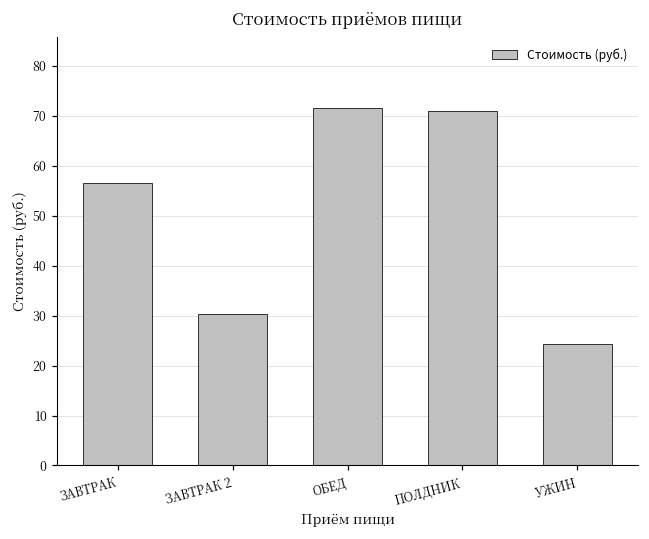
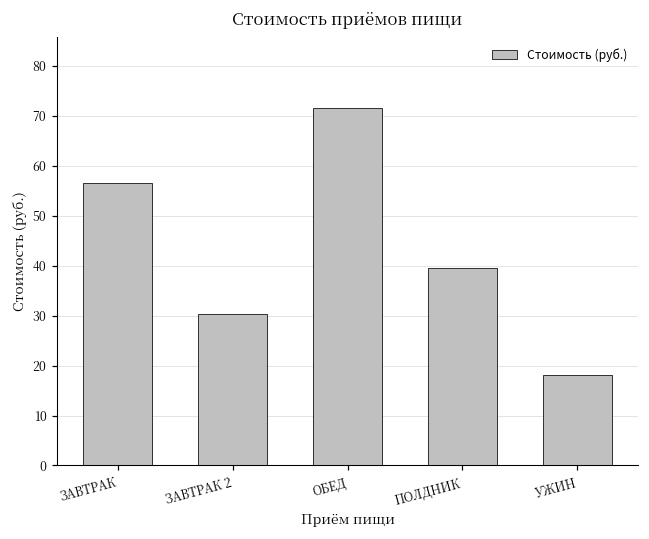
  {
    "ЗАВТРАК": 57,
    "ЗАВТРАК 2": 30,
    "ОБЕД": 72,
-   "ПОЛДНИК": 71,
-   "УЖИН": 24
+   "ПОЛДНИК": 40,
+   "УЖИН": 18
  }
